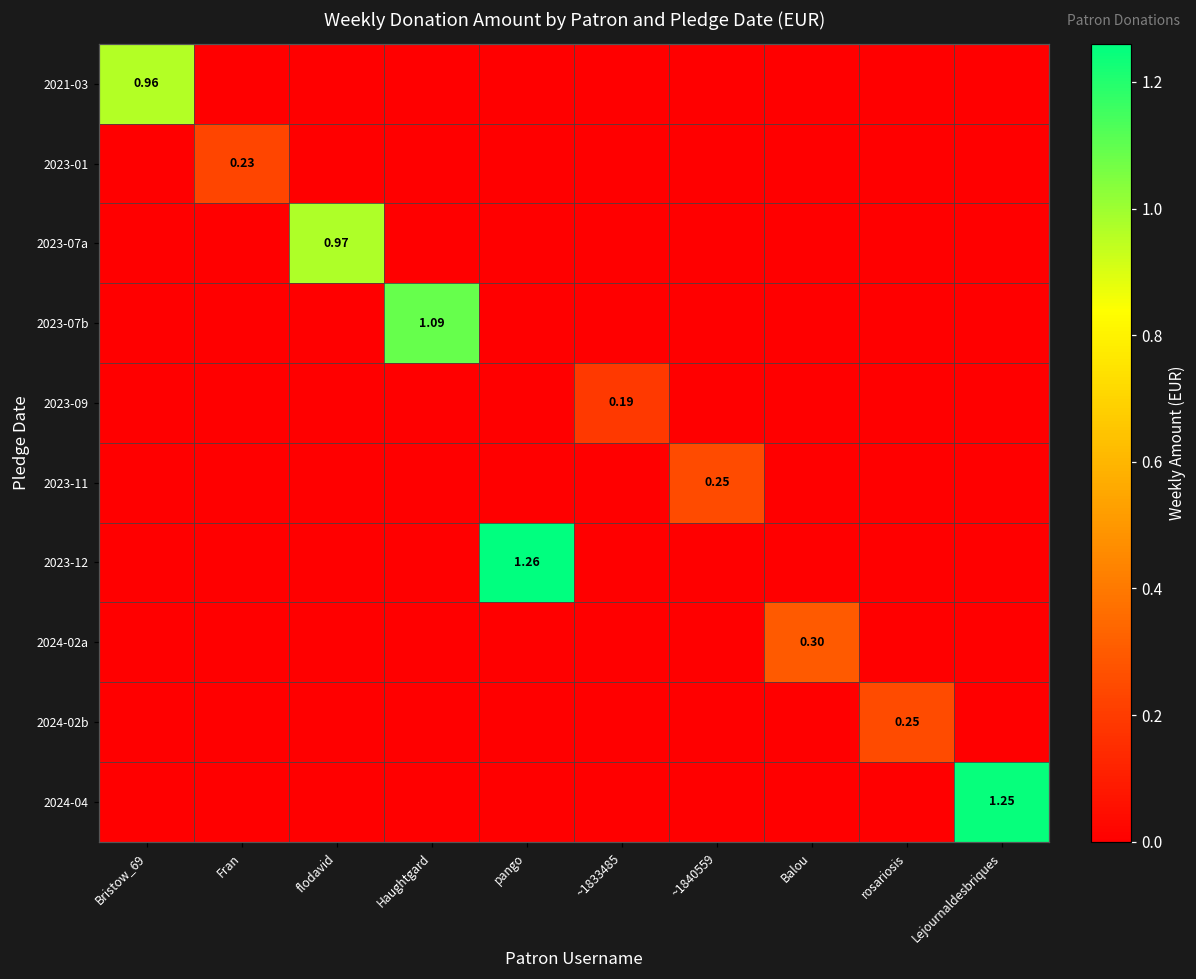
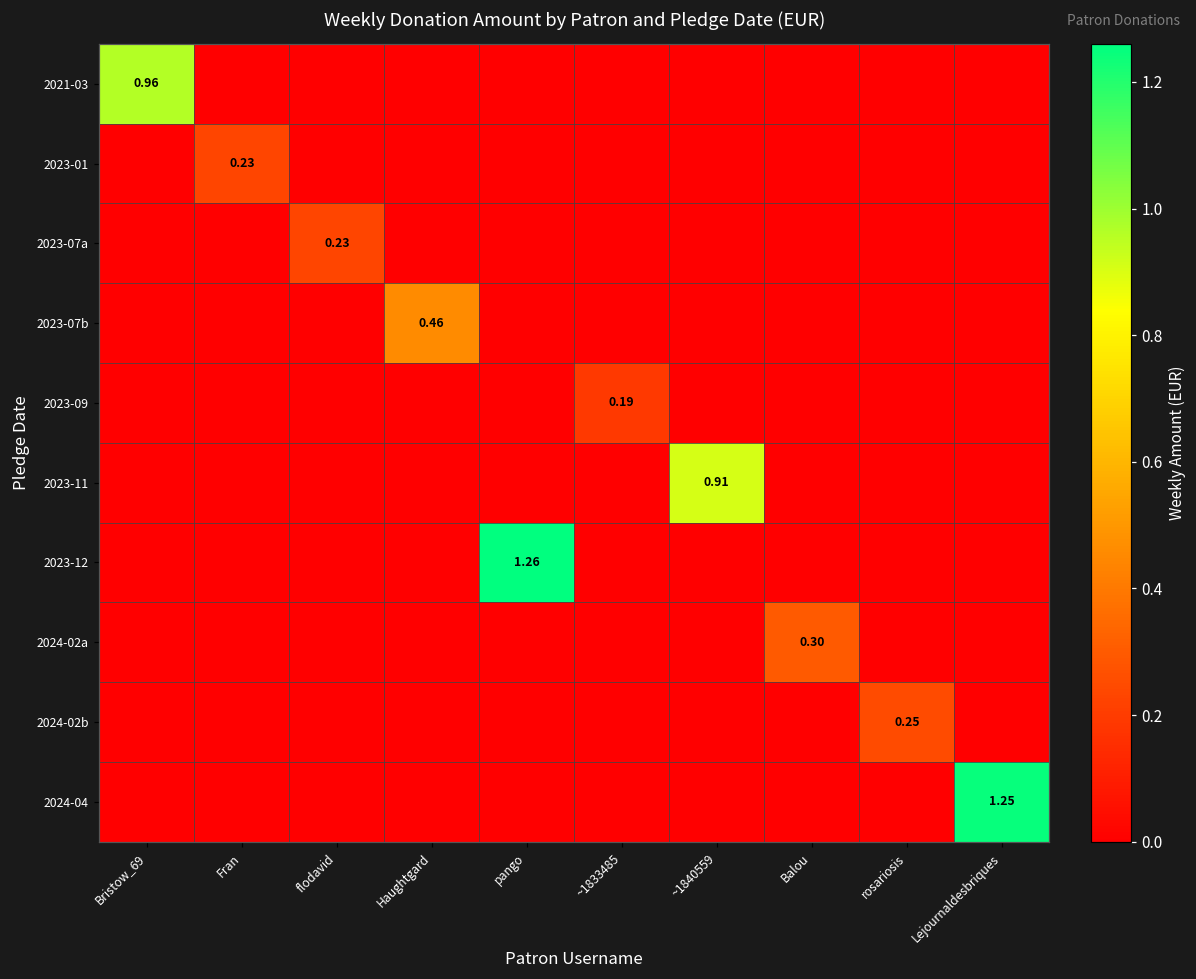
  {
    "2021-03": {
      "Bristow_69": 0.96
    },
    "2023-01": {
      "Fran": 0.23
    },
    "2023-07a": {
-     "flodavid": 0.97
+     "flodavid": 0.23
    },
    "2023-07b": {
-     "Haughtgard": 1.09
+     "Haughtgard": 0.46
    },
    "2023-09": {
      "~1833485": 0.19
    },
    "2023-11": {
-     "~1840559": 0.25
+     "~1840559": 0.91
    },
    "2023-12": {
      "pango": 1.26
    },
    "2024-02a": {
      "Balou": 0.30
    },
    "2024-02b": {
      "rosariosis": 0.25
    },
    "2024-04": {
      "Lejournaldesbriques": 1.25
    }
  }
